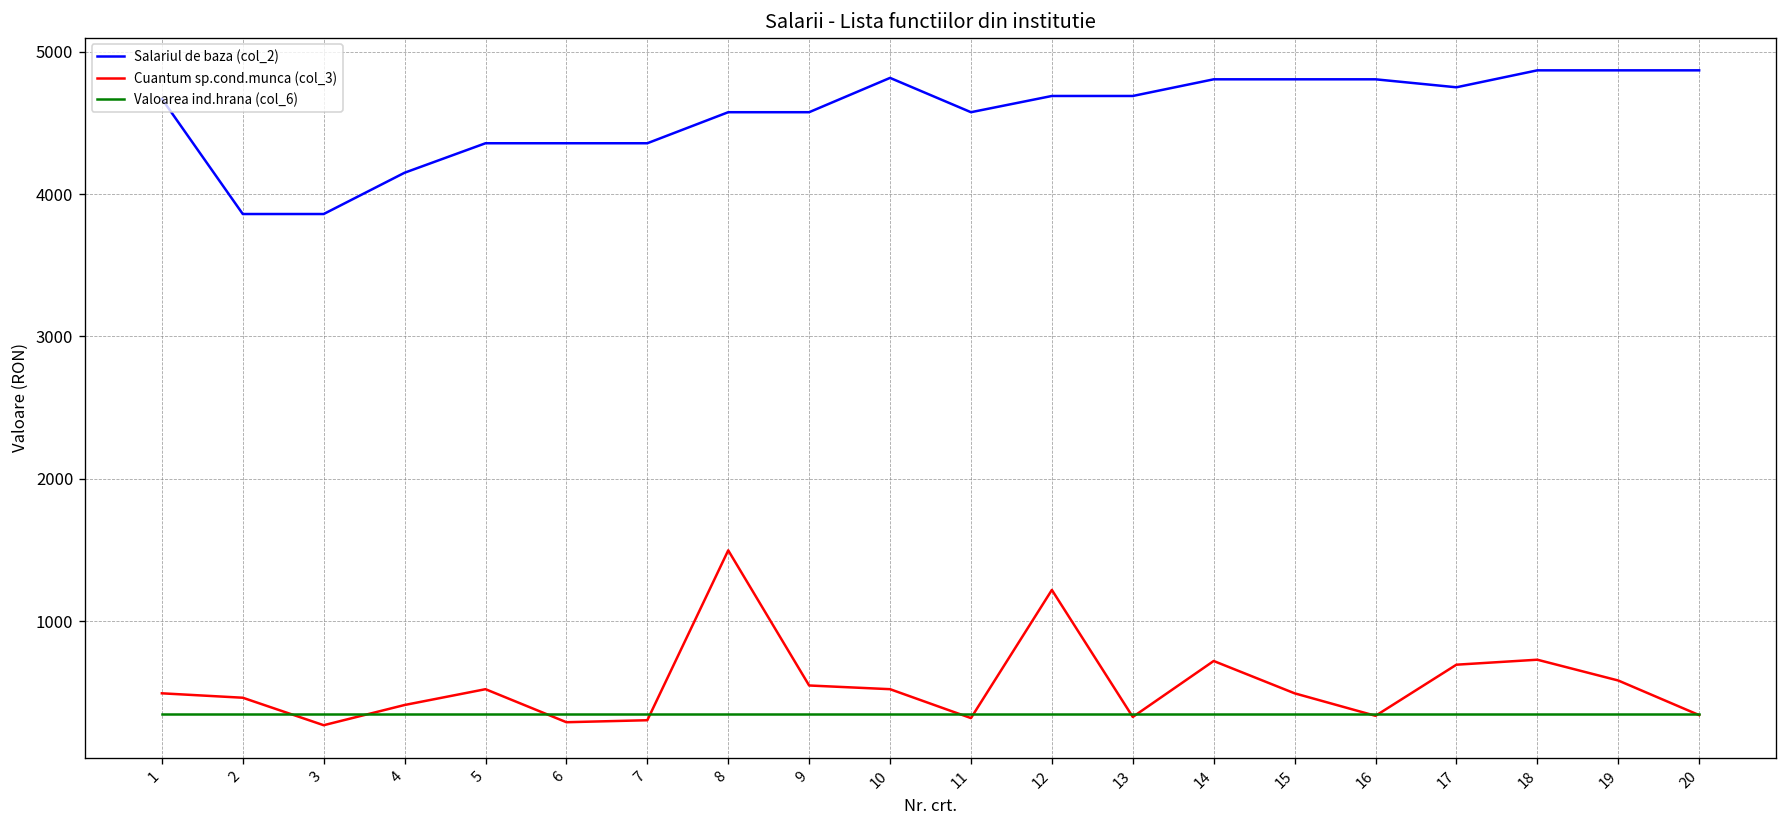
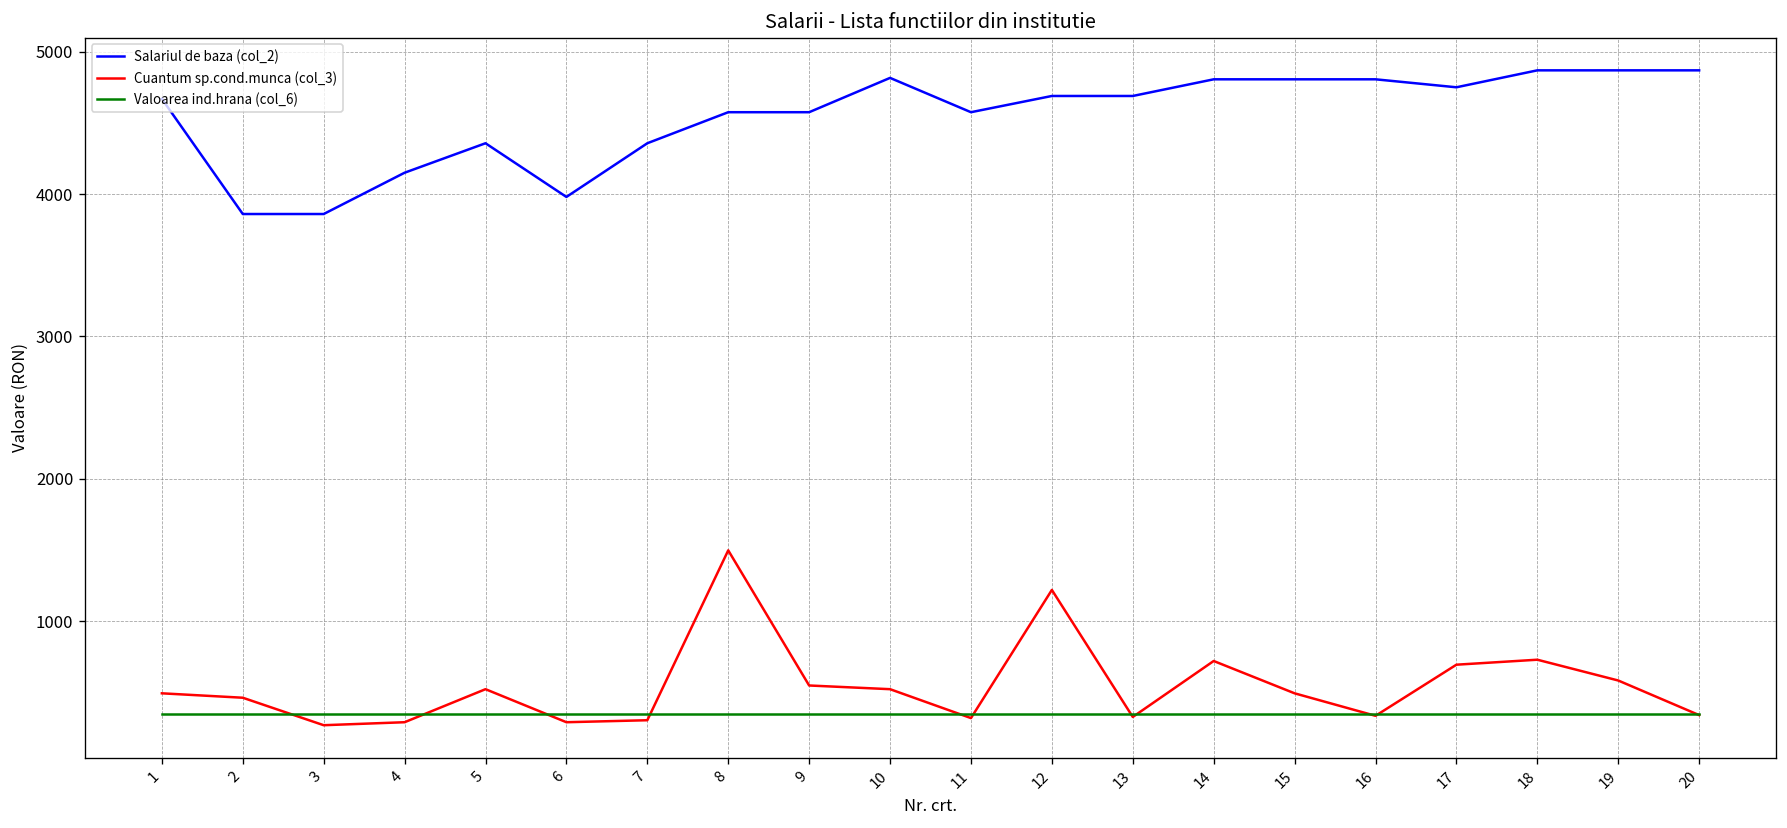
  {
    "Salariul de baza (col_2)": {
      "2": 3860,
      "3": 3860,
      "4": 4150,
      "5": 4360,
-     "6": 4360,
+     "6": 3980,
      "7": 4360,
      "8": 4580,
      "9": 4580,
      "10": 4820,
      "11": 4580,
      "12": 4690,
      "13": 4690,
      "14": 4810,
      "15": 4810,
      "16": 4810,
      "17": 4750,
      "18": 4870,
      "19": 4870,
      "20": 4870
    },
    "Cuantum sp.cond.munca (col_3)": {
      "1": 490,
      "2": 460,
      "3": 270,
-     "4": 410,
+     "4": 290,
      "5": 520,
      "6": 290,
      "7": 310,
      "8": 1500,
      "9": 550,
      "10": 520,
      "11": 320,
      "12": 1220,
      "14": 720,
      "15": 490,
      "17": 700,
      "18": 730,
      "19": 580
    },
    "Valoarea ind.hrana (col_6)": {
      "1": 350,
      "2": 350,
      "3": 350,
      "4": 350,
      "5": 350,
      "6": 350,
      "7": 350,
      "8": 350,
      "9": 350,
      "10": 350,
      "11": 350,
      "12": 350,
      "14": 350,
      "15": 350,
      "17": 350,
      "18": 350,
      "19": 350
    }
  }
